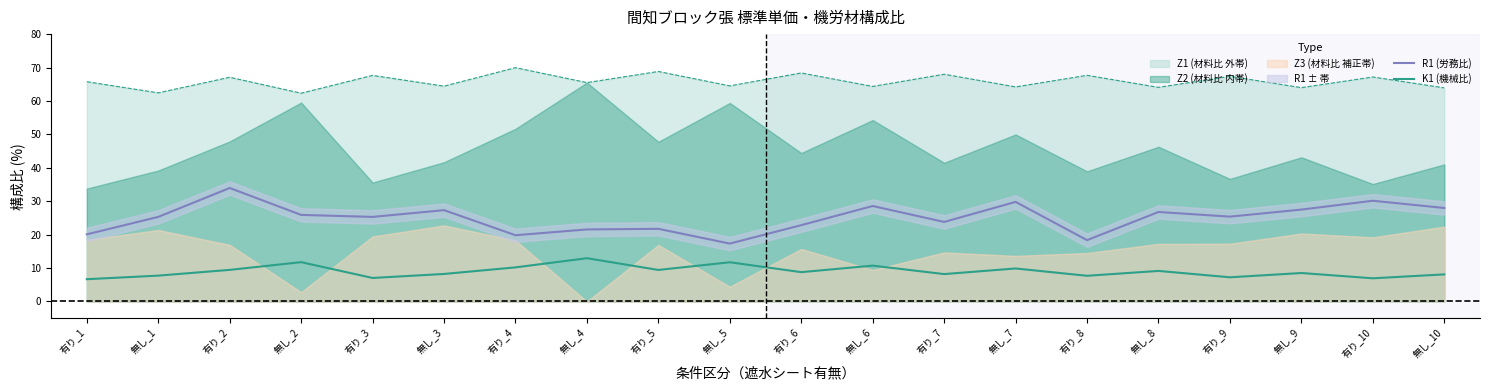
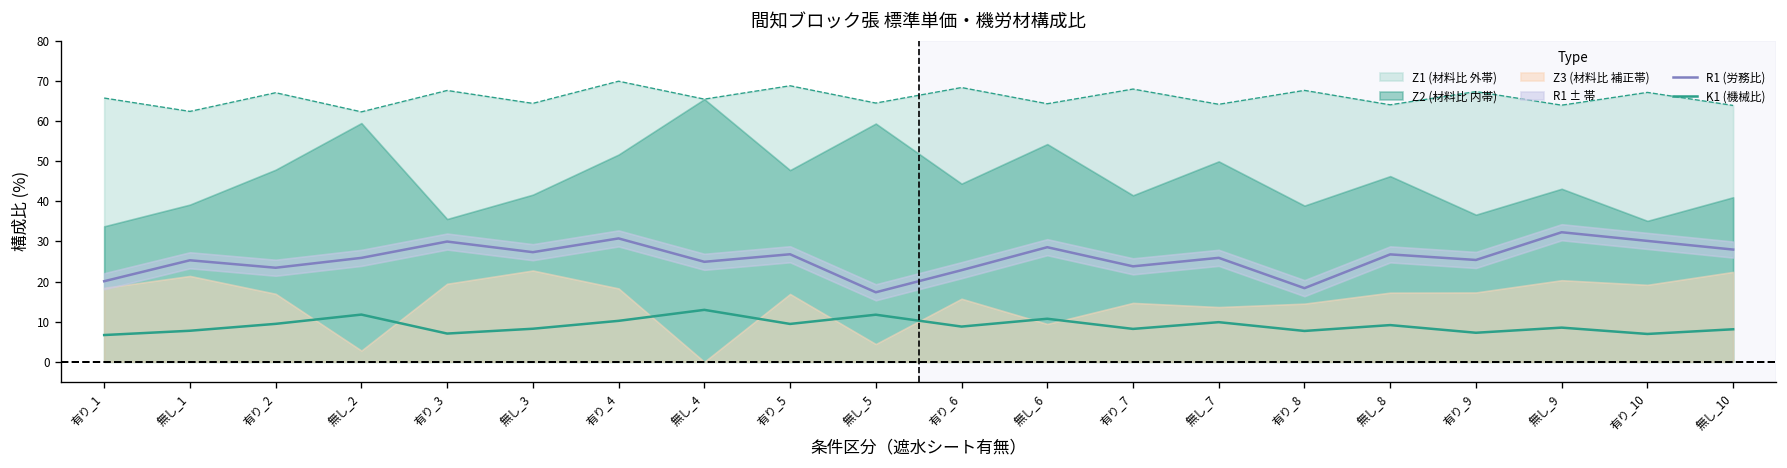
  {
    "R1 (労務比)": {
      "有り_1": 20,
      "無し_1": 25,
-     "有り_2": 34,
+     "有り_2": 23,
      "無し_2": 26,
-     "有り_3": 25,
+     "有り_3": 30,
      "無し_3": 27,
-     "有り_4": 20,
-     "無し_4": 22,
-     "有り_5": 22,
+     "有り_4": 31,
+     "無し_4": 25,
+     "有り_5": 27,
      "無し_5": 17,
      "有り_6": 23,
      "無し_6": 29,
      "有り_7": 24,
-     "無し_7": 30,
+     "無し_7": 26,
      "有り_8": 18,
      "無し_8": 27,
      "有り_9": 25,
-     "無し_9": 28,
+     "無し_9": 32,
      "有り_10": 30,
      "無し_10": 28
    }
  }
